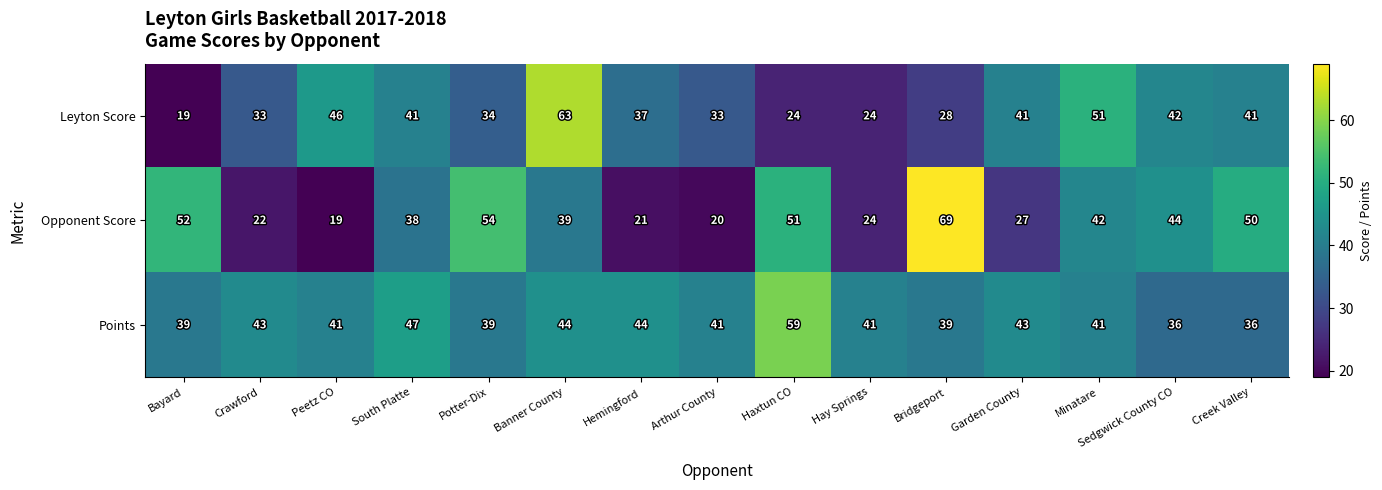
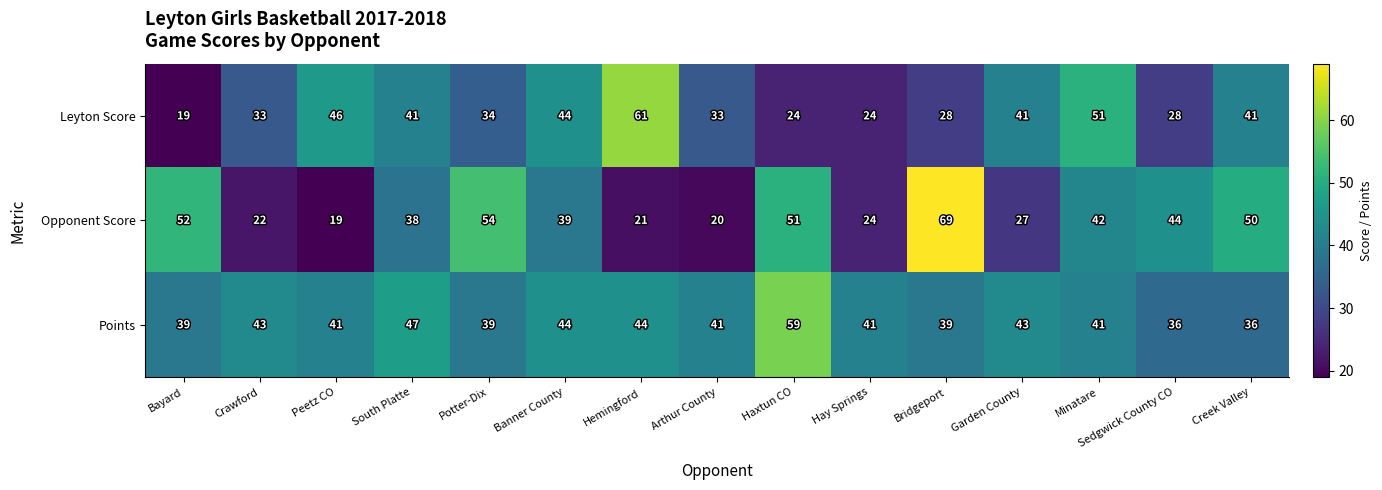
  {
    "Leyton Score": {
      "Bayard": 19,
      "Crawford": 33,
      "Peetz CO": 46,
      "South Platte": 41,
      "Potter-Dix": 34,
-     "Banner County": 63,
-     "Hemingford": 37,
+     "Banner County": 44,
+     "Hemingford": 61,
      "Arthur County": 33,
      "Haxtun CO": 24,
      "Hay Springs": 24,
      "Bridgeport": 28,
      "Garden County": 41,
      "Minatare": 51,
-     "Sedgwick County CO": 42,
+     "Sedgwick County CO": 28,
      "Creek Valley": 41
    },
    "Opponent Score": {
      "Bayard": 52,
      "Crawford": 22,
      "Peetz CO": 19,
      "South Platte": 38,
      "Potter-Dix": 54,
      "Banner County": 39,
      "Hemingford": 21,
      "Arthur County": 20,
      "Haxtun CO": 51,
      "Hay Springs": 24,
      "Bridgeport": 69,
      "Garden County": 27,
      "Minatare": 42,
      "Sedgwick County CO": 44,
      "Creek Valley": 50
    },
    "Points": {
      "Bayard": 39,
      "Crawford": 43,
      "Peetz CO": 41,
      "South Platte": 47,
      "Potter-Dix": 39,
      "Banner County": 44,
      "Hemingford": 44,
      "Arthur County": 41,
      "Haxtun CO": 59,
      "Hay Springs": 41,
      "Bridgeport": 39,
      "Garden County": 43,
      "Minatare": 41,
      "Sedgwick County CO": 36,
      "Creek Valley": 36
    }
  }
